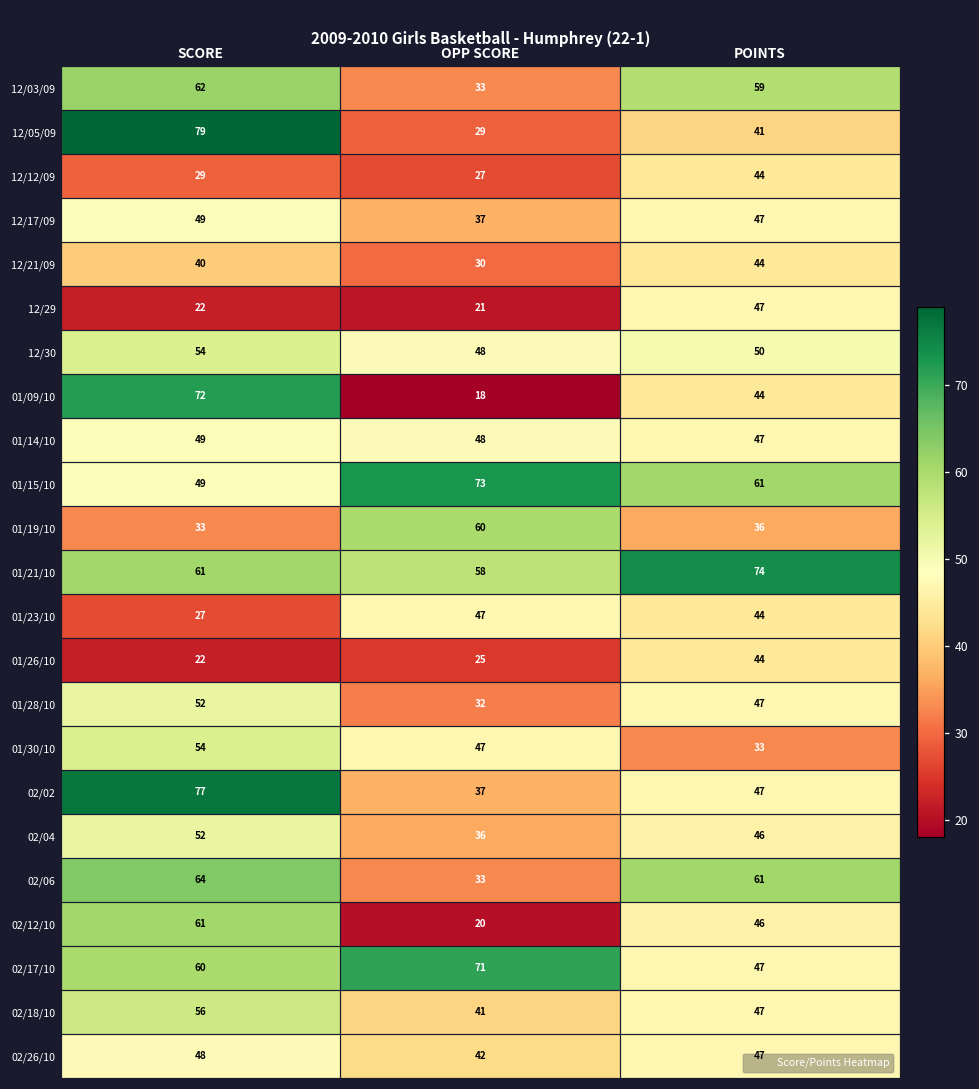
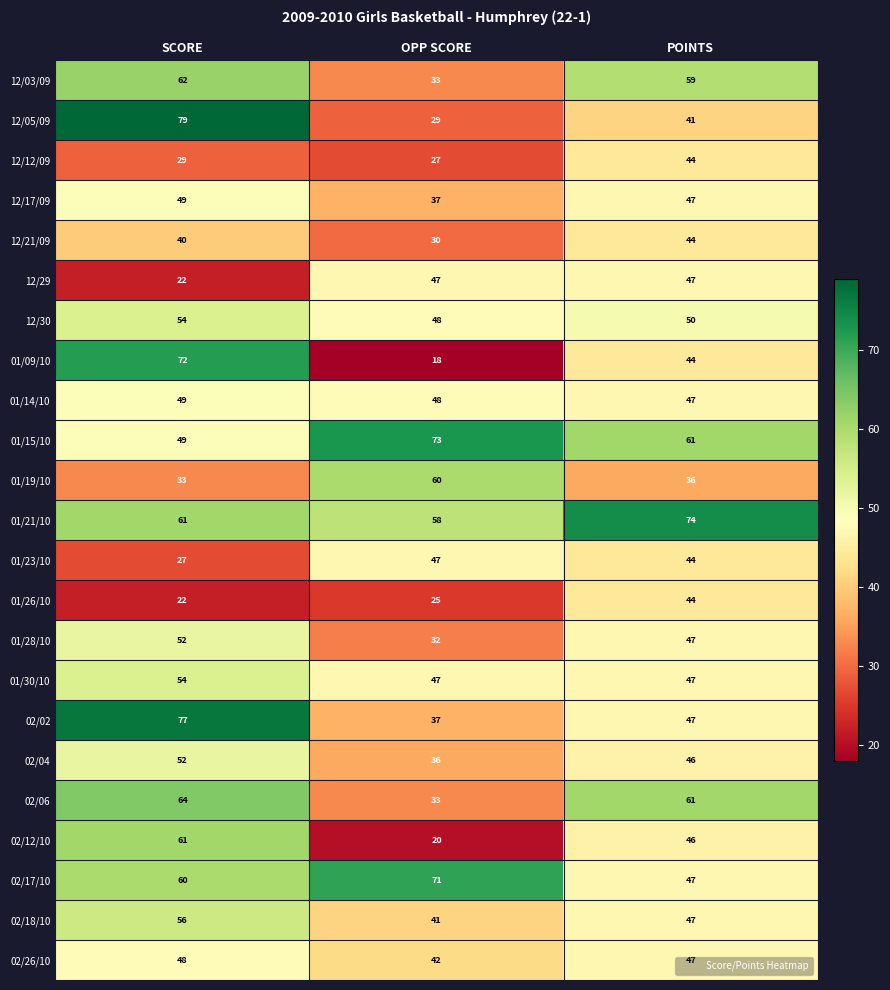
  {
    "12/03/09": {
      "SCORE": 62,
      "OPP SCORE": 33,
      "POINTS": 59
    },
    "12/05/09": {
      "SCORE": 79,
      "OPP SCORE": 29,
      "POINTS": 41
    },
    "12/12/09": {
      "SCORE": 29,
      "OPP SCORE": 27,
      "POINTS": 44
    },
    "12/17/09": {
      "SCORE": 49,
      "OPP SCORE": 37,
      "POINTS": 47
    },
    "12/21/09": {
      "SCORE": 40,
      "OPP SCORE": 30,
      "POINTS": 44
    },
    "12/29": {
      "SCORE": 22,
-     "OPP SCORE": 21,
+     "OPP SCORE": 47,
      "POINTS": 47
    },
    "12/30": {
      "SCORE": 54,
      "OPP SCORE": 48,
      "POINTS": 50
    },
    "01/09/10": {
      "SCORE": 72,
      "OPP SCORE": 18,
      "POINTS": 44
    },
    "01/14/10": {
      "SCORE": 49,
      "OPP SCORE": 48,
      "POINTS": 47
    },
    "01/15/10": {
      "SCORE": 49,
      "OPP SCORE": 73,
      "POINTS": 61
    },
    "01/19/10": {
      "SCORE": 33,
      "OPP SCORE": 60,
      "POINTS": 36
    },
    "01/21/10": {
      "SCORE": 61,
      "OPP SCORE": 58,
      "POINTS": 74
    },
    "01/23/10": {
      "SCORE": 27,
      "OPP SCORE": 47,
      "POINTS": 44
    },
    "01/26/10": {
      "SCORE": 22,
      "OPP SCORE": 25,
      "POINTS": 44
    },
    "01/28/10": {
      "SCORE": 52,
      "OPP SCORE": 32,
      "POINTS": 47
    },
    "01/30/10": {
      "SCORE": 54,
      "OPP SCORE": 47,
-     "POINTS": 33
+     "POINTS": 47
    },
    "02/02": {
      "SCORE": 77,
      "OPP SCORE": 37,
      "POINTS": 47
    },
    "02/04": {
      "SCORE": 52,
      "OPP SCORE": 36,
      "POINTS": 46
    },
    "02/06": {
      "SCORE": 64,
      "OPP SCORE": 33,
      "POINTS": 61
    },
    "02/12/10": {
      "SCORE": 61,
      "OPP SCORE": 20,
      "POINTS": 46
    },
    "02/17/10": {
      "SCORE": 60,
      "OPP SCORE": 71,
      "POINTS": 47
    },
    "02/18/10": {
      "SCORE": 56,
      "OPP SCORE": 41,
      "POINTS": 47
    },
    "02/26/10": {
      "SCORE": 48,
      "OPP SCORE": 42
    }
  }
